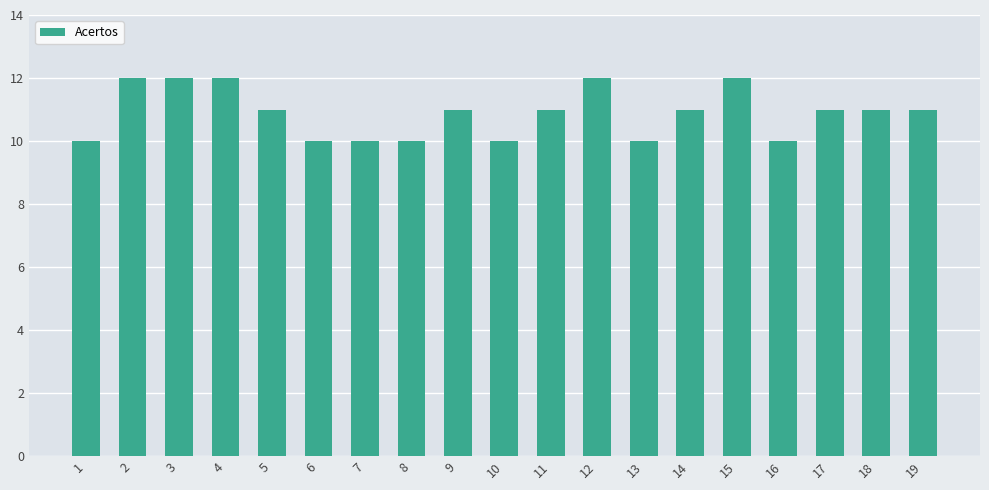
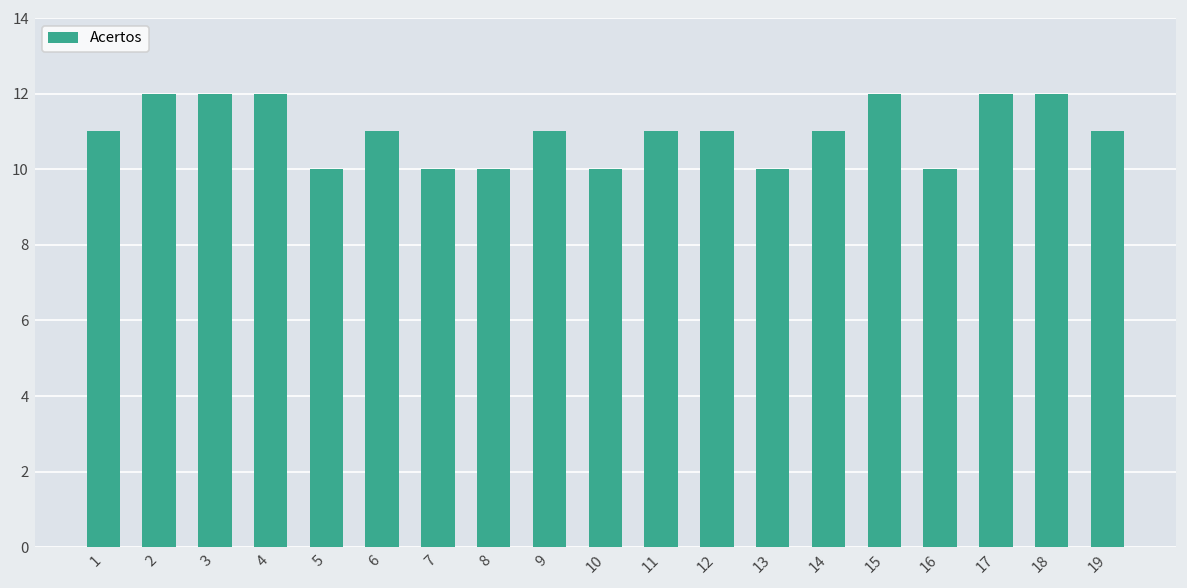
  {
-   "1": 10,
+   "1": 11,
    "2": 12,
    "3": 12,
    "4": 12,
-   "5": 11,
-   "6": 10,
+   "5": 10,
+   "6": 11,
    "7": 10,
    "8": 10,
    "9": 11,
    "10": 10,
    "11": 11,
-   "12": 12,
+   "12": 11,
    "13": 10,
    "14": 11,
    "15": 12,
    "16": 10,
-   "17": 11,
-   "18": 11,
+   "17": 12,
+   "18": 12,
    "19": 11
  }
